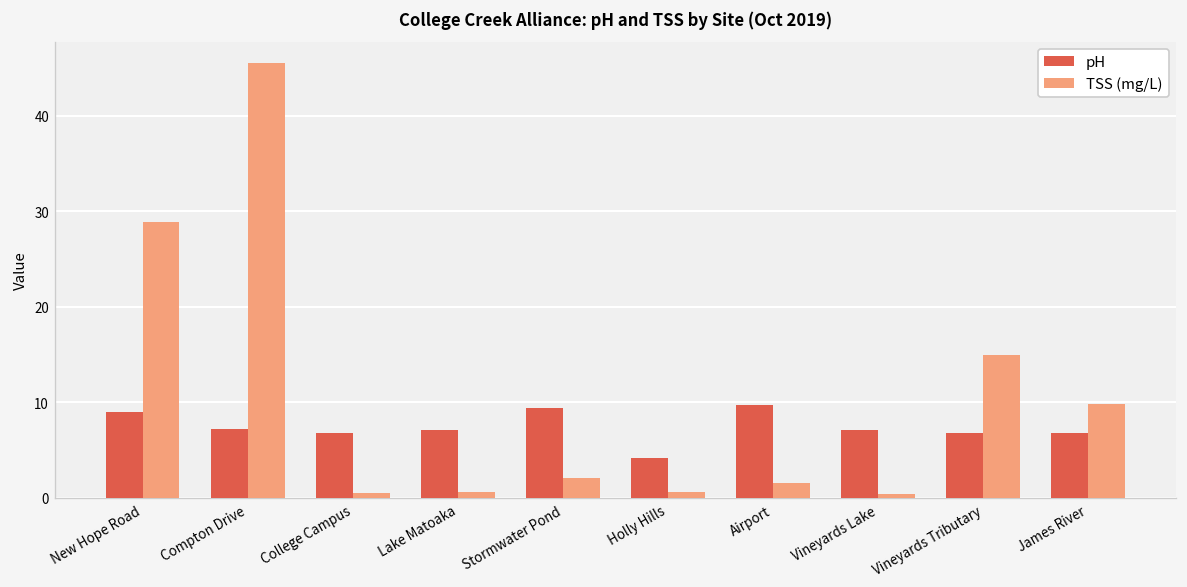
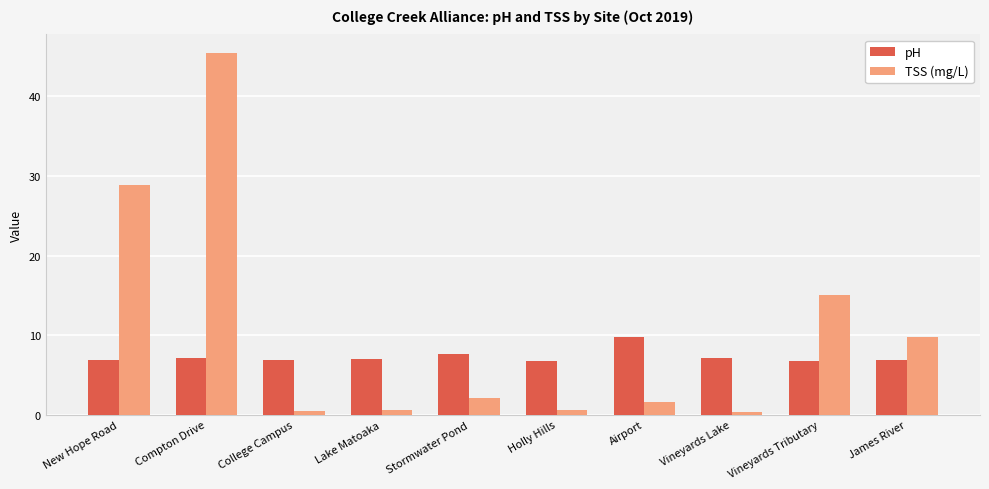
  {
    "pH": {
-     "New Hope Road": 9,
+     "New Hope Road": 7,
      "Compton Drive": 7,
      "College Campus": 7,
      "Lake Matoaka": 7,
-     "Stormwater Pond": 9,
-     "Holly Hills": 4,
+     "Stormwater Pond": 8,
+     "Holly Hills": 7,
      "Airport": 10,
      "Vineyards Lake": 7,
      "Vineyards Tributary": 7,
      "James River": 7
    },
    "TSS (mg/L)": {
      "New Hope Road": 29,
      "Compton Drive": 46,
      "College Campus": 1,
      "Lake Matoaka": 1,
      "Stormwater Pond": 2,
      "Holly Hills": 1,
      "Airport": 2,
      "Vineyards Lake": 0,
      "Vineyards Tributary": 15,
      "James River": 10
    }
  }
